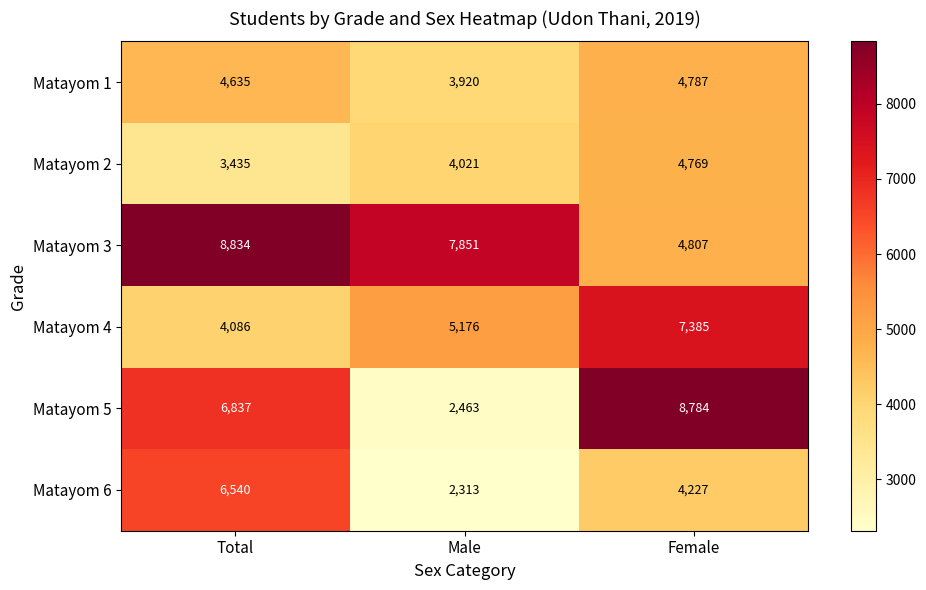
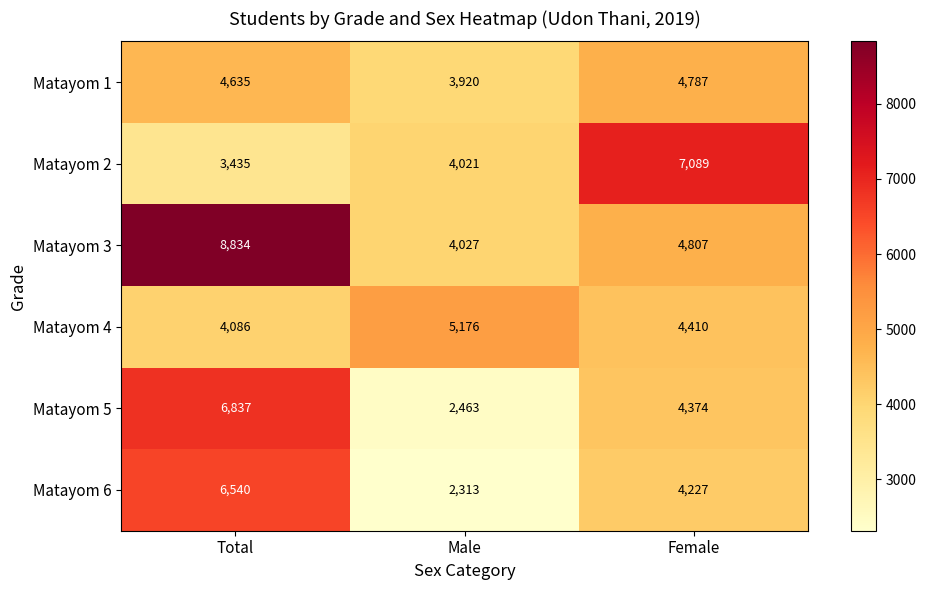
  {
    "Matayom 1": {
      "Total": "4,635",
      "Male": "3,920",
      "Female": "4,787"
    },
    "Matayom 2": {
      "Total": "3,435",
      "Male": "4,021",
-     "Female": "4,769"
+     "Female": "7,089"
    },
    "Matayom 3": {
      "Total": "8,834",
-     "Male": "7,851",
+     "Male": "4,027",
      "Female": "4,807"
    },
    "Matayom 4": {
      "Total": "4,086",
      "Male": "5,176",
-     "Female": "7,385"
+     "Female": "4,410"
    },
    "Matayom 5": {
      "Total": "6,837",
      "Male": "2,463",
-     "Female": "8,784"
+     "Female": "4,374"
    },
    "Matayom 6": {
      "Total": "6,540",
      "Male": "2,313",
      "Female": "4,227"
    }
  }
